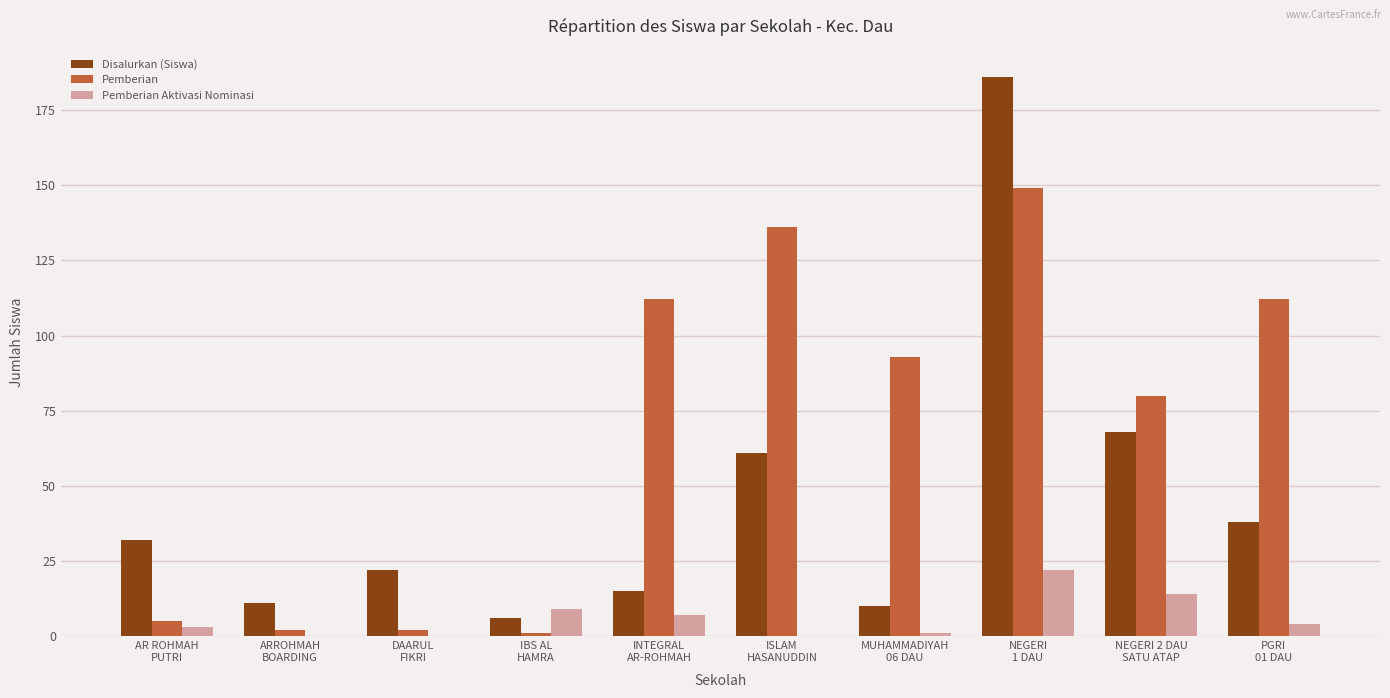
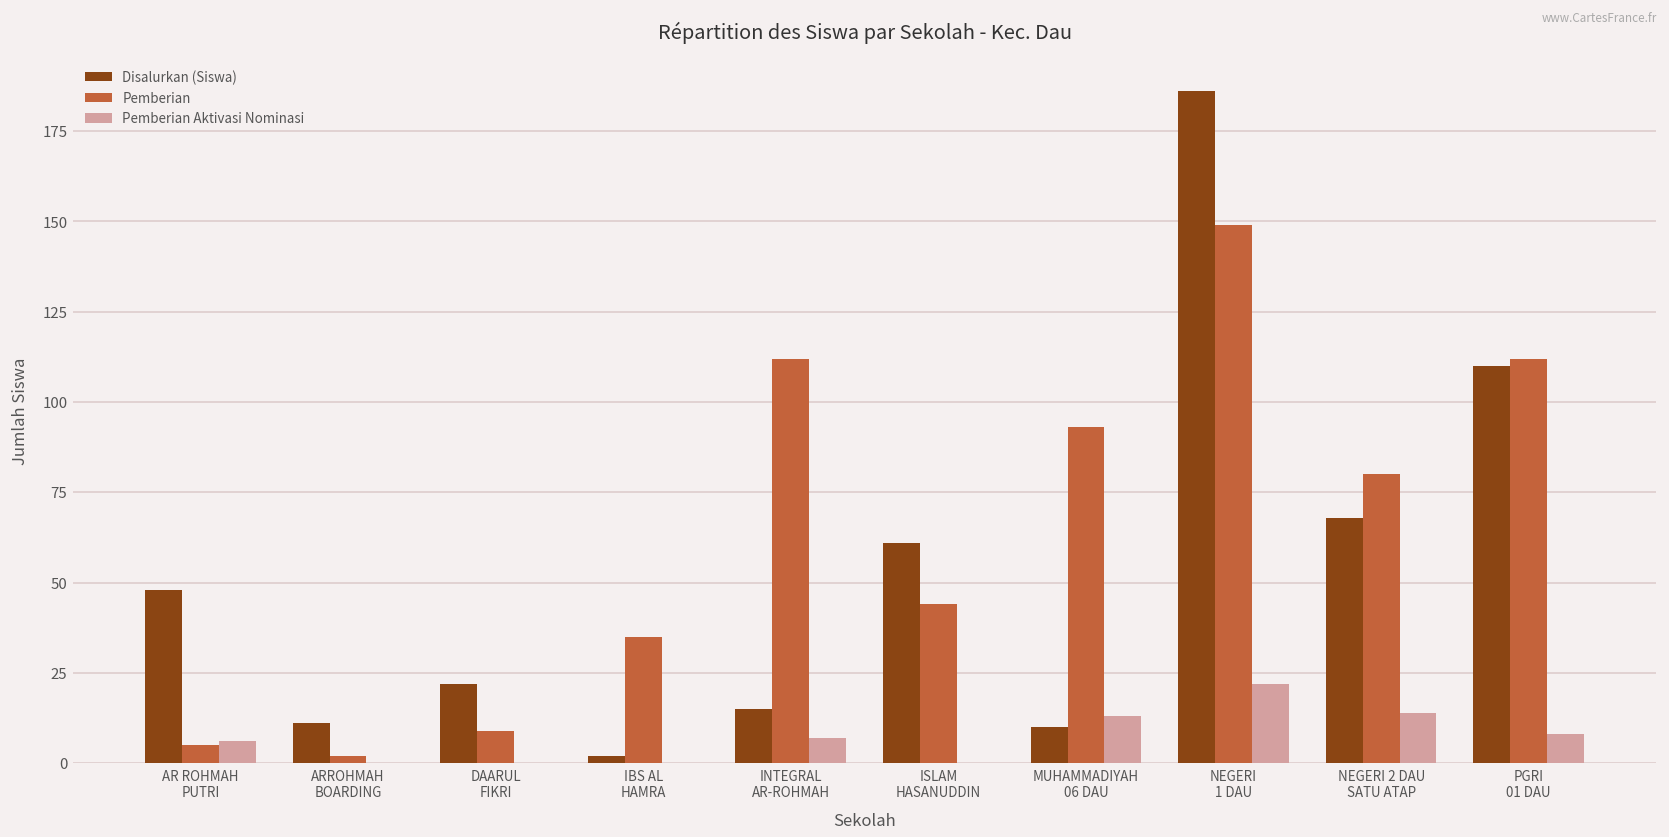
  {
    "Disalurkan (Siswa)": {
-     "AR ROHMAH PUTRI": 32,
+     "AR ROHMAH PUTRI": 48,
      "ARROHMAH BOARDING": 11,
      "DAARUL FIKRI": 22,
-     "IBS AL HAMRA": 6,
+     "IBS AL HAMRA": 2,
      "INTEGRAL AR-ROHMAH": 15,
      "ISLAM HASANUDDIN": 61,
      "MUHAMMADIYAH 06 DAU": 10,
      "NEGERI 1 DAU": 186,
      "NEGERI 2 DAU SATU ATAP": 68,
-     "PGRI 01 DAU": 38
+     "PGRI 01 DAU": 110
    },
    "Pemberian": {
      "AR ROHMAH PUTRI": 5,
      "ARROHMAH BOARDING": 2,
-     "DAARUL FIKRI": 2,
-     "IBS AL HAMRA": 1,
+     "DAARUL FIKRI": 9,
+     "IBS AL HAMRA": 35,
      "INTEGRAL AR-ROHMAH": 112,
-     "ISLAM HASANUDDIN": 136,
+     "ISLAM HASANUDDIN": 44,
      "MUHAMMADIYAH 06 DAU": 93,
      "NEGERI 1 DAU": 149,
      "NEGERI 2 DAU SATU ATAP": 80,
      "PGRI 01 DAU": 112
    },
    "Pemberian Aktivasi Nominasi": {
-     "AR ROHMAH PUTRI": 3,
+     "AR ROHMAH PUTRI": 6,
      "ARROHMAH BOARDING": 0,
      "DAARUL FIKRI": 0,
-     "IBS AL HAMRA": 9,
+     "IBS AL HAMRA": 0,
      "INTEGRAL AR-ROHMAH": 7,
      "ISLAM HASANUDDIN": 0,
-     "MUHAMMADIYAH 06 DAU": 1,
+     "MUHAMMADIYAH 06 DAU": 13,
      "NEGERI 1 DAU": 22,
      "NEGERI 2 DAU SATU ATAP": 14,
-     "PGRI 01 DAU": 4
+     "PGRI 01 DAU": 8
    }
  }
